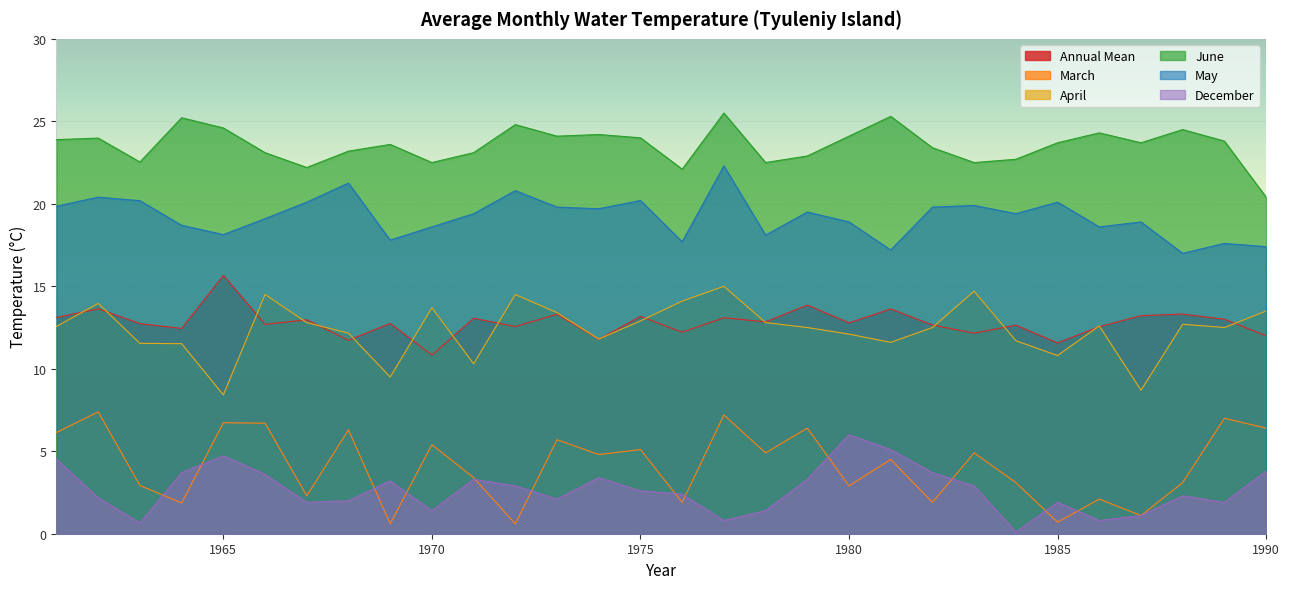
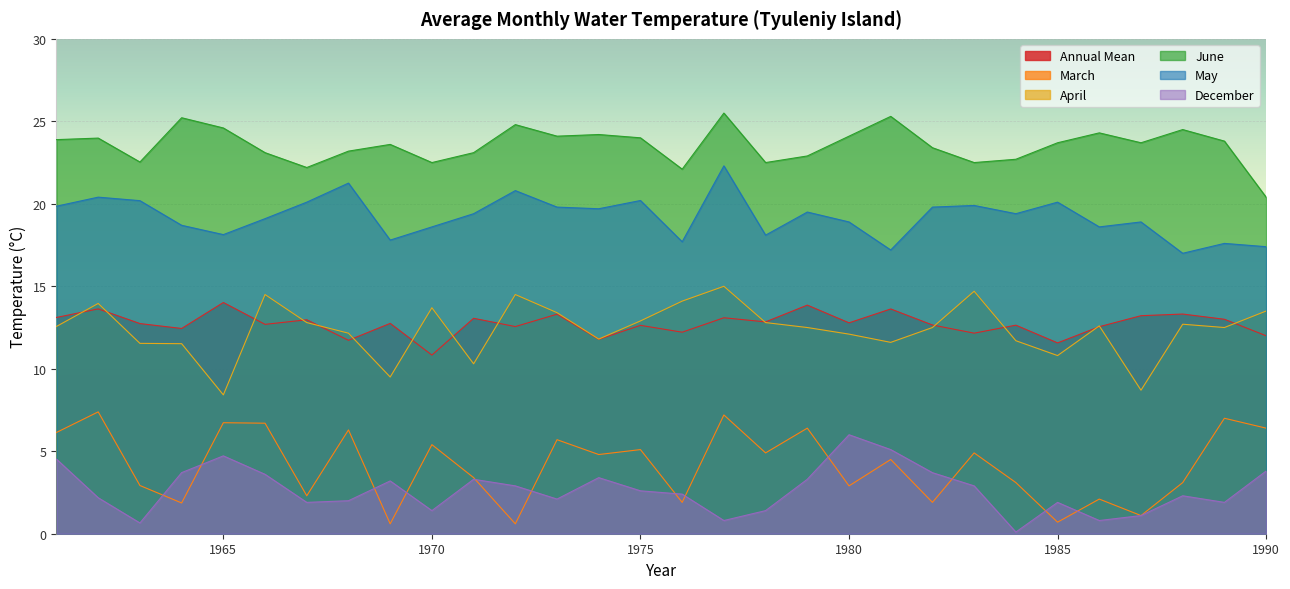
  {
    "Annual Mean": {
-     "1965": 15.7,
+     "1965": 14.0,
      "1970": 10.8,
-     "1975": 13.2,
+     "1975": 12.6,
      "1980": 12.8,
      "1985": 11.6,
      "1990": 12.0
    },
    "June": {
      "1965": 24.6,
      "1970": 22.5,
      "1975": 24.0,
      "1980": 24.1,
      "1985": 23.7,
      "1990": 20.4
    },
    "May": {
      "1965": 18.1,
      "1970": 18.6,
      "1975": 20.2,
      "1980": 18.9,
      "1985": 20.1,
      "1990": 17.4
    },
    "December": {
      "1965": 4.7,
      "1970": 1.4,
      "1975": 2.6,
      "1980": 6.0,
      "1985": 1.9,
      "1990": 3.8
    }
  }
